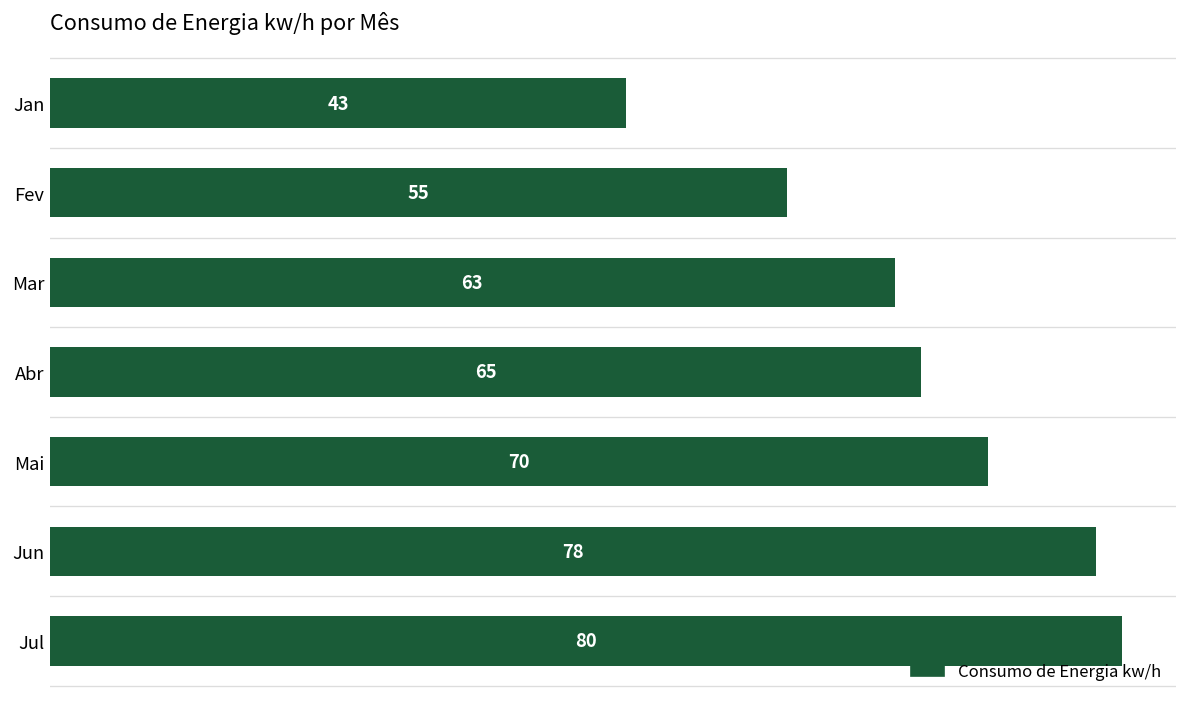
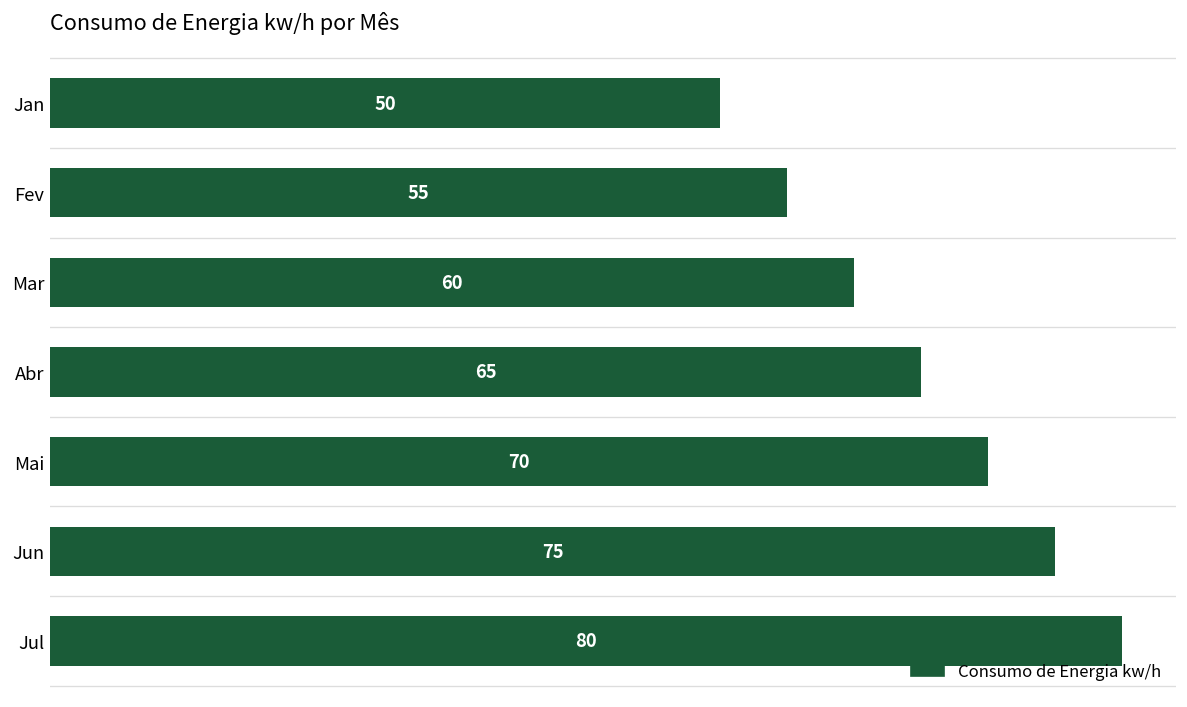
  {
-   "Jan": 43,
+   "Jan": 50,
    "Fev": 55,
-   "Mar": 63,
+   "Mar": 60,
    "Abr": 65,
    "Mai": 70,
-   "Jun": 78,
+   "Jun": 75,
    "Jul": 80
  }
